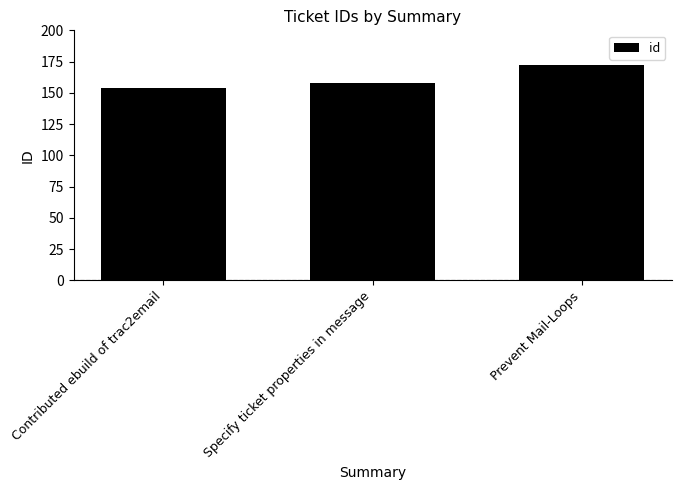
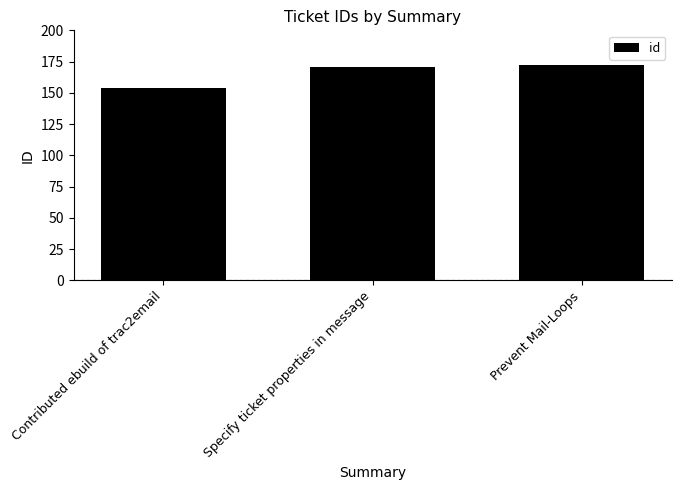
  {
    "Contributed ebuild of trac2email": 154,
-   "Specify ticket properties in message": 158,
+   "Specify ticket properties in message": 171,
    "Prevent Mail-Loops": 172
  }
